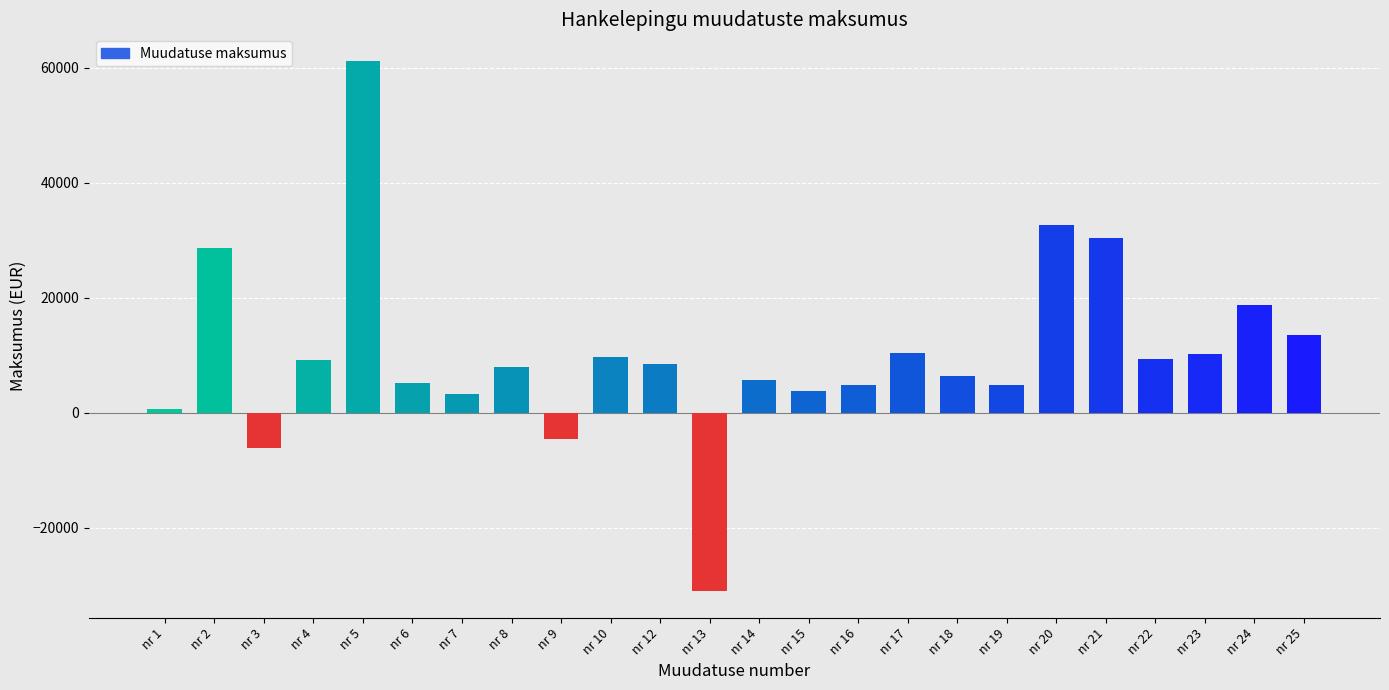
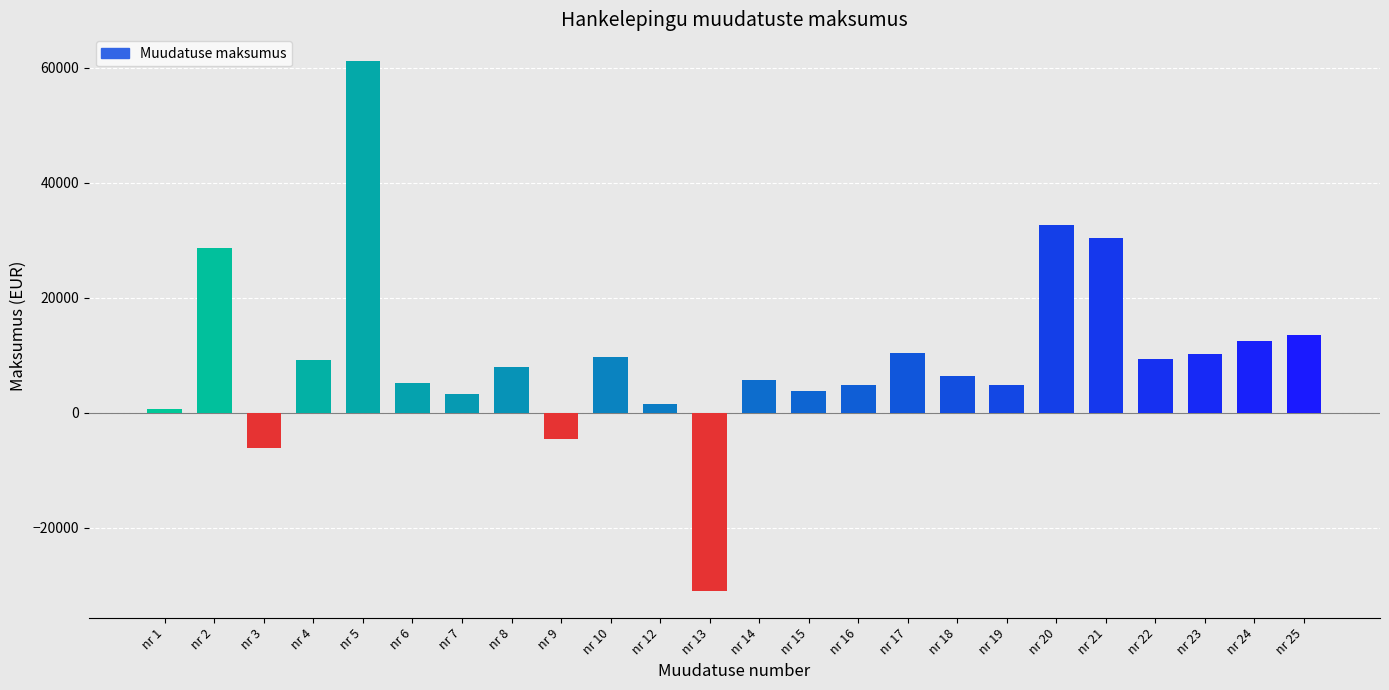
  {
    "nr 1": 1000,
    "nr 2": 29000,
    "nr 3": -6000,
    "nr 4": 9000,
    "nr 5": 61000,
    "nr 6": 5000,
    "nr 7": 3000,
    "nr 8": 8000,
    "nr 9": -5000,
    "nr 10": 10000,
-   "nr 12": 9000,
+   "nr 12": 1000,
    "nr 13": -31000,
    "nr 14": 6000,
    "nr 15": 4000,
    "nr 16": 5000,
    "nr 17": 10000,
    "nr 18": 6000,
    "nr 19": 5000,
    "nr 20": 33000,
    "nr 21": 30000,
    "nr 22": 9000,
    "nr 23": 10000,
-   "nr 24": 19000,
+   "nr 24": 12000,
    "nr 25": 14000
  }
